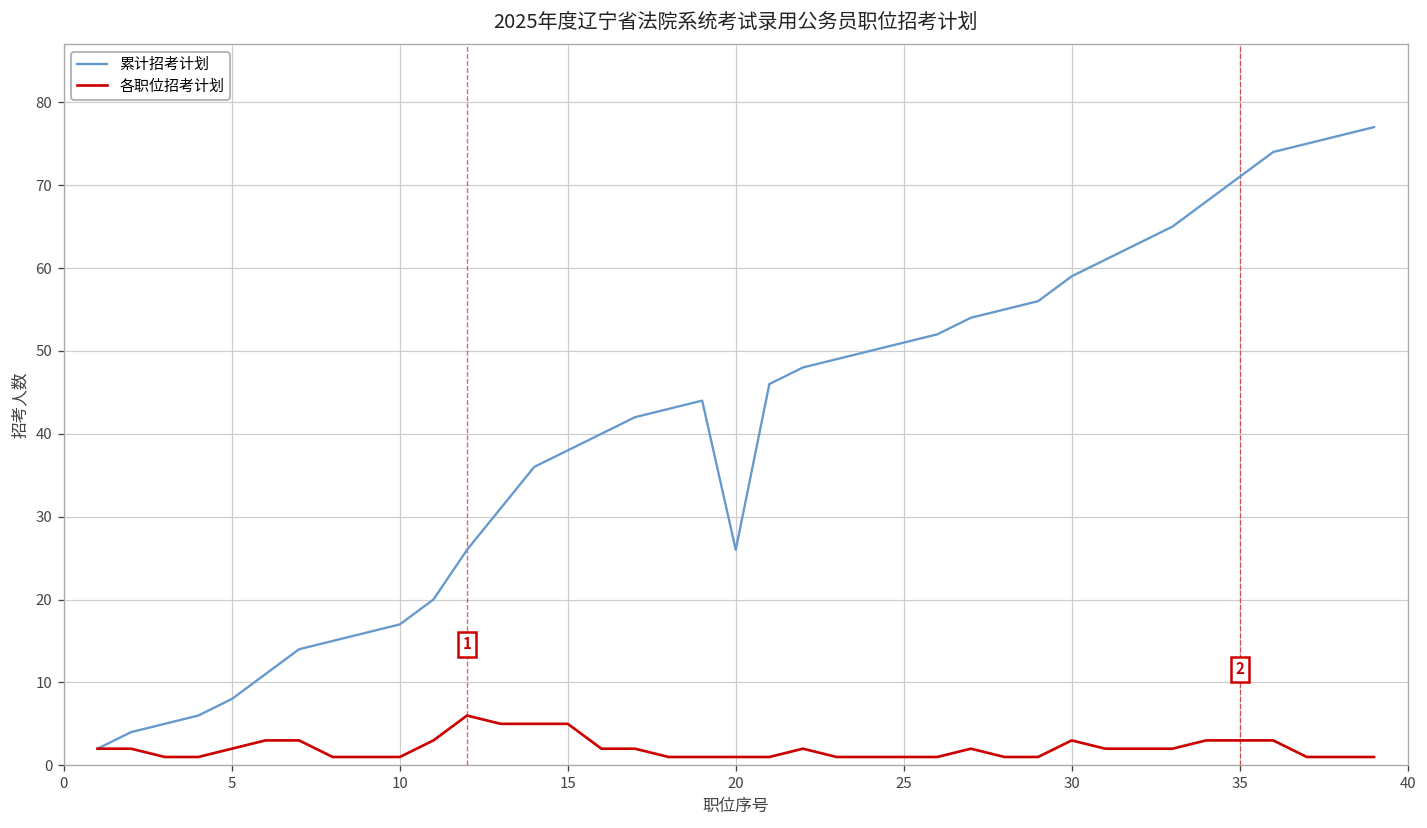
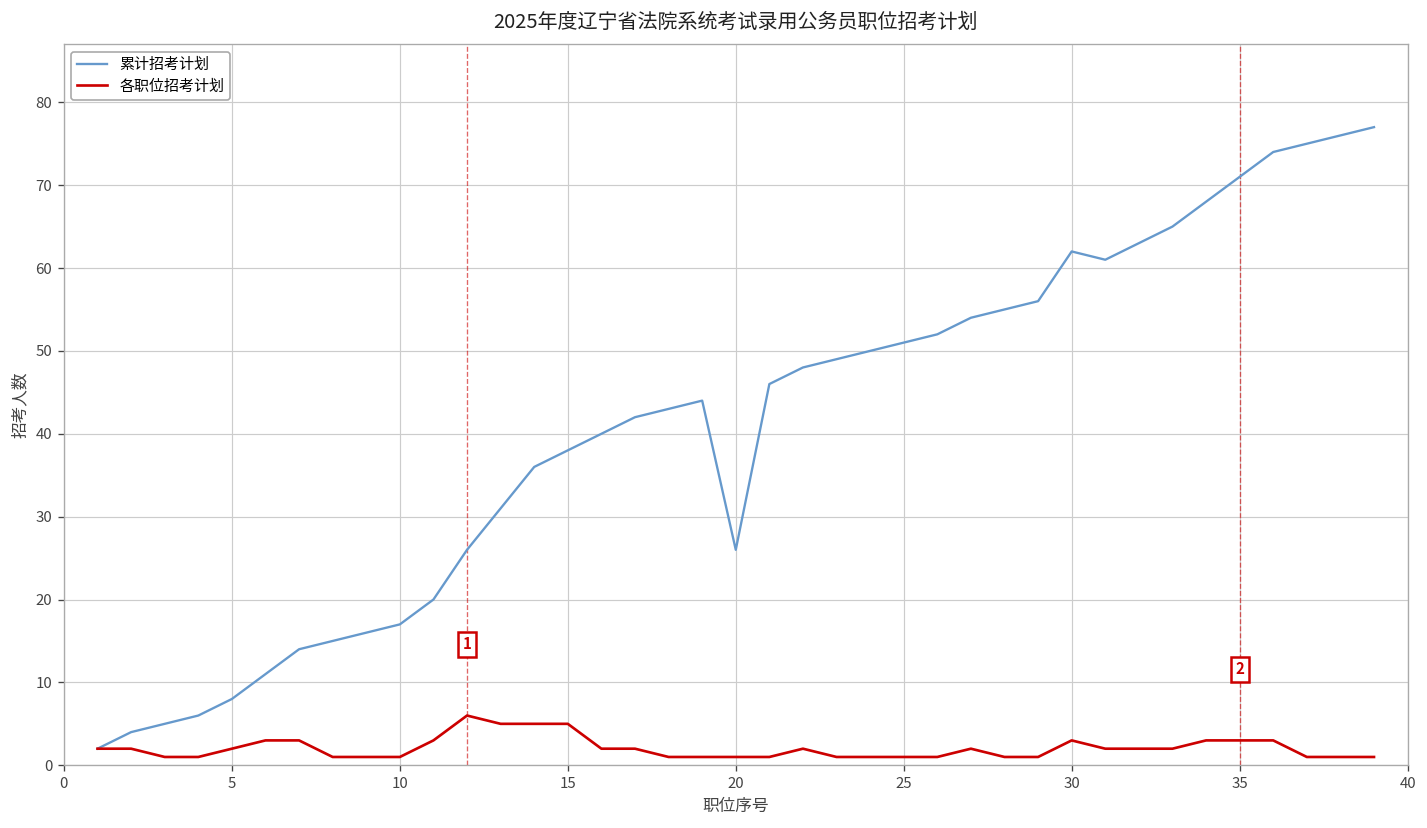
  {
    "累计招考计划": {
      "5": 8,
      "10": 17,
      "15": 38,
      "20": 26,
      "25": 51,
-     "30": 59,
+     "30": 62,
      "35": 71
    },
    "各职位招考计划": {
      "5": 2,
      "10": 1,
      "15": 5,
      "20": 1,
      "25": 1,
      "30": 3,
      "35": 3
    }
  }
